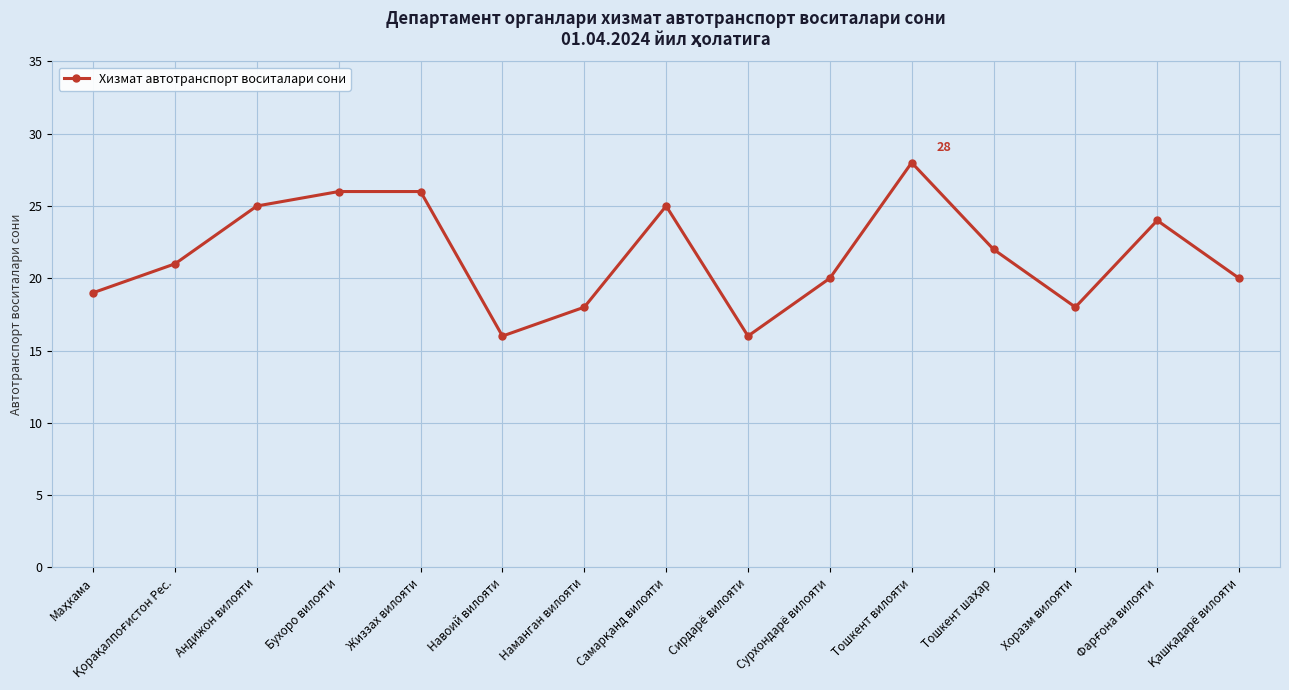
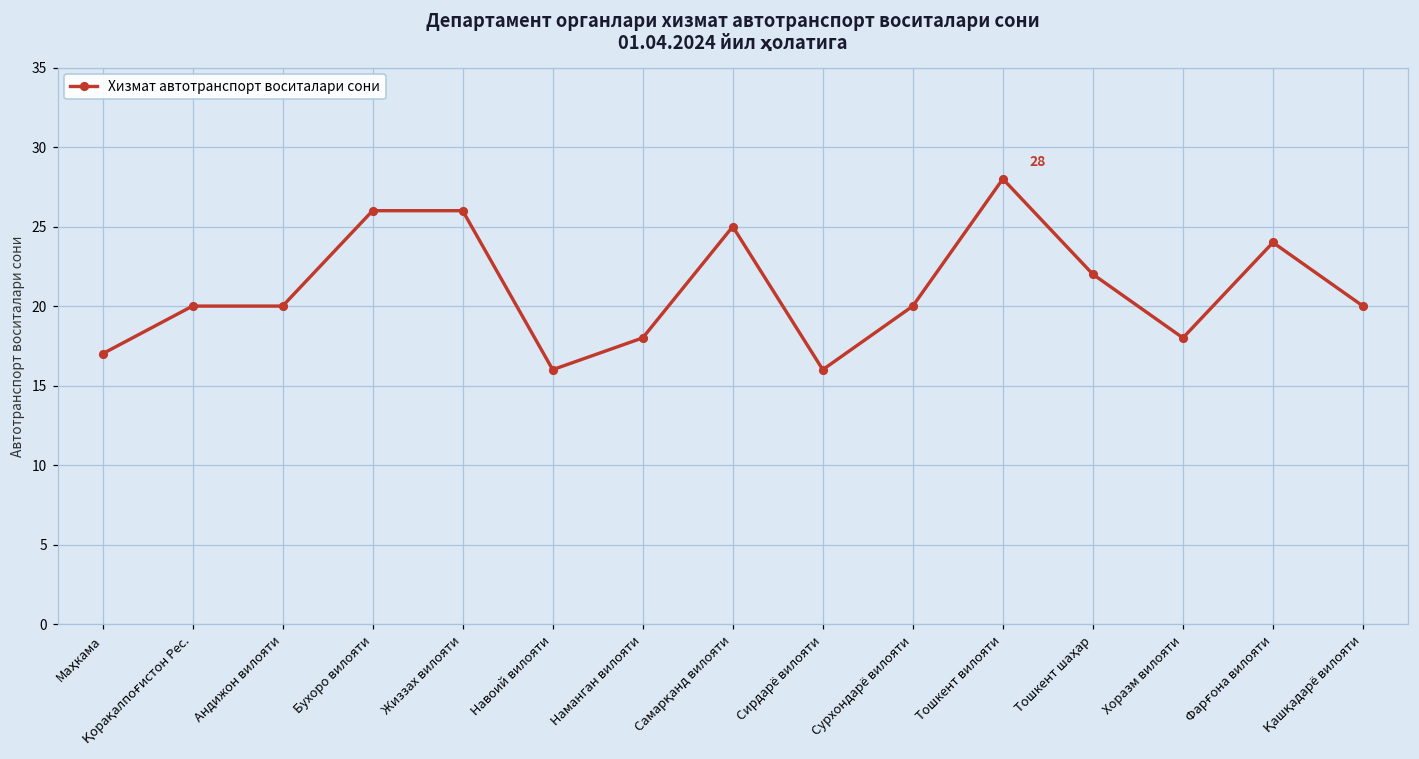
  {
-   "Маҳкама": 19,
-   "Қорақалпоғистон Рес.": 21,
-   "Андижон вилояти": 25,
+   "Маҳкама": 17,
+   "Қорақалпоғистон Рес.": 20,
+   "Андижон вилояти": 20,
    "Бухоро вилояти": 26,
    "Жиззах вилояти": 26,
    "Навоий вилояти": 16,
    "Наманган вилояти": 18,
    "Самарқанд вилояти": 25,
    "Сирдарё вилояти": 16,
    "Сурхондарё вилояти": 20,
    "Тошкент шаҳар": 22,
    "Хоразм вилояти": 18,
    "Фарғона вилояти": 24,
    "Қашқадарё вилояти": 20
  }
